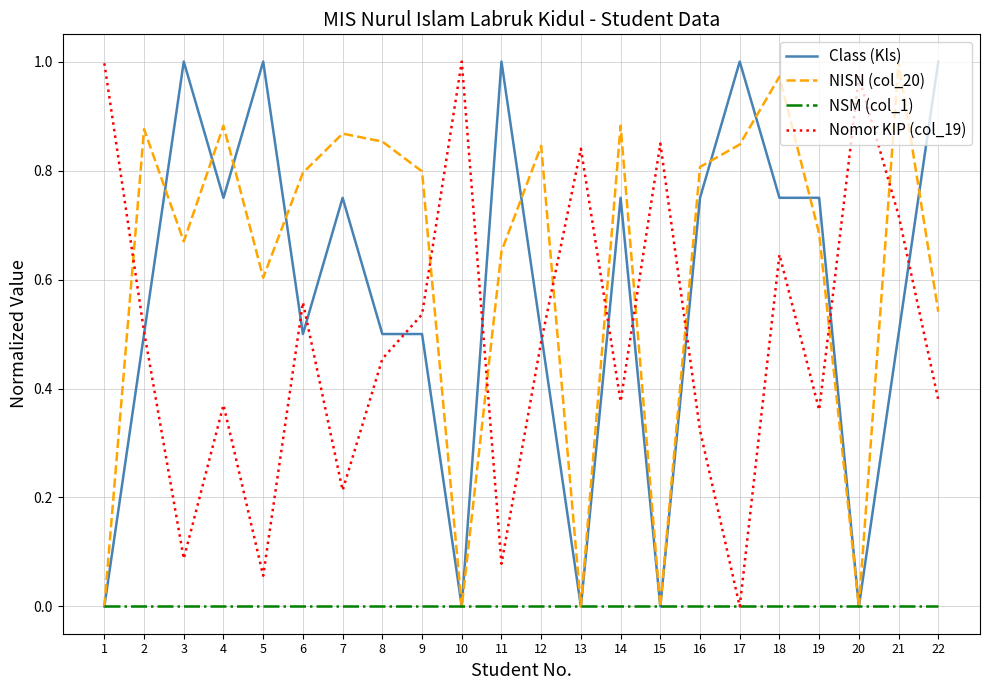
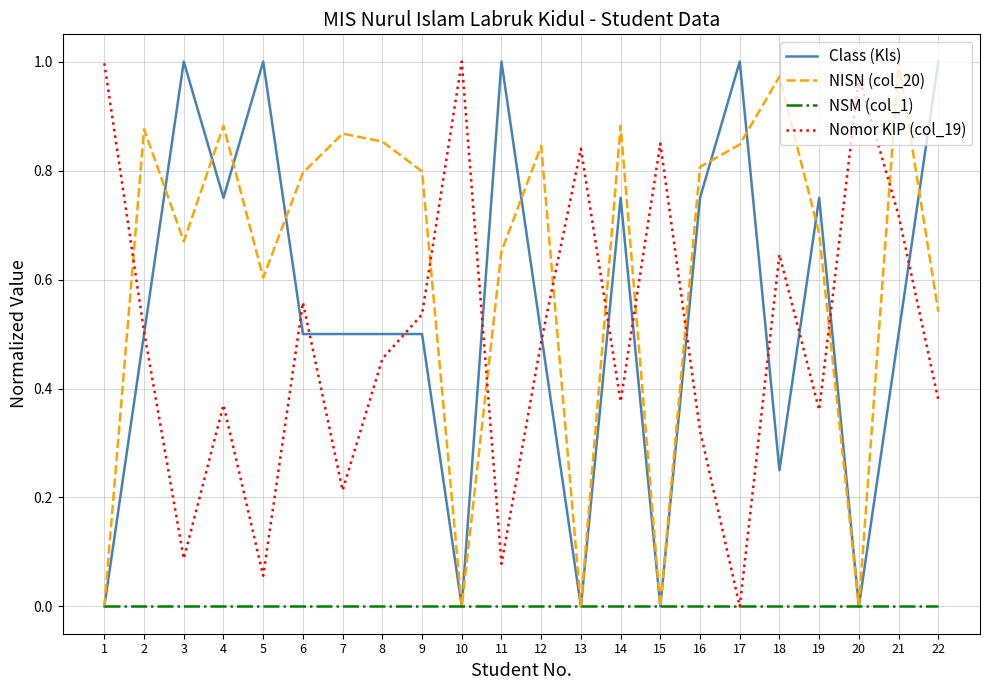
  {
    "Class (Kls)": {
      "3": 1.00,
      "4": 0.75,
      "5": 1.00,
      "6": 0.50,
-     "7": 0.75,
+     "7": 0.50,
      "8": 0.50,
      "9": 0.50,
      "11": 1.00,
      "12": 0.50,
      "14": 0.75,
      "16": 0.75,
      "17": 1.00,
-     "18": 0.75,
+     "18": 0.25,
      "19": 0.75,
      "21": 0.50
    },
    "NISN (col_20)": {
      "2": 0.88,
      "3": 0.67,
      "4": 0.88,
      "5": 0.60,
      "6": 0.80,
      "7": 0.87,
      "8": 0.85,
      "9": 0.80,
      "11": 0.65,
      "12": 0.85,
      "14": 0.88,
      "16": 0.81,
      "17": 0.85,
      "18": 0.97,
      "19": 0.68,
      "22": 0.54
    },
    "NSM (col_1)": {
      "2": 0.00,
      "3": 0.00,
      "4": 0.00,
      "5": 0.00,
      "6": 0.00,
      "7": 0.00,
      "8": 0.00,
      "9": 0.00,
      "11": 0.00,
      "12": 0.00,
      "14": 0.00,
      "16": 0.00,
      "18": 0.00,
      "19": 0.00,
      "21": 0.00,
      "22": 0.00
    },
    "Nomor KIP (col_19)": {
      "1": 1.00,
      "3": 0.09,
      "4": 0.37,
      "5": 0.06,
      "6": 0.56,
      "7": 0.21,
      "8": 0.45,
      "9": 0.54,
      "10": 1.00,
      "11": 0.08,
      "12": 0.49,
      "13": 0.84,
      "14": 0.38,
      "15": 0.85,
      "16": 0.32,
      "18": 0.65,
      "19": 0.36,
      "21": 0.72,
      "22": 0.38
    }
  }
